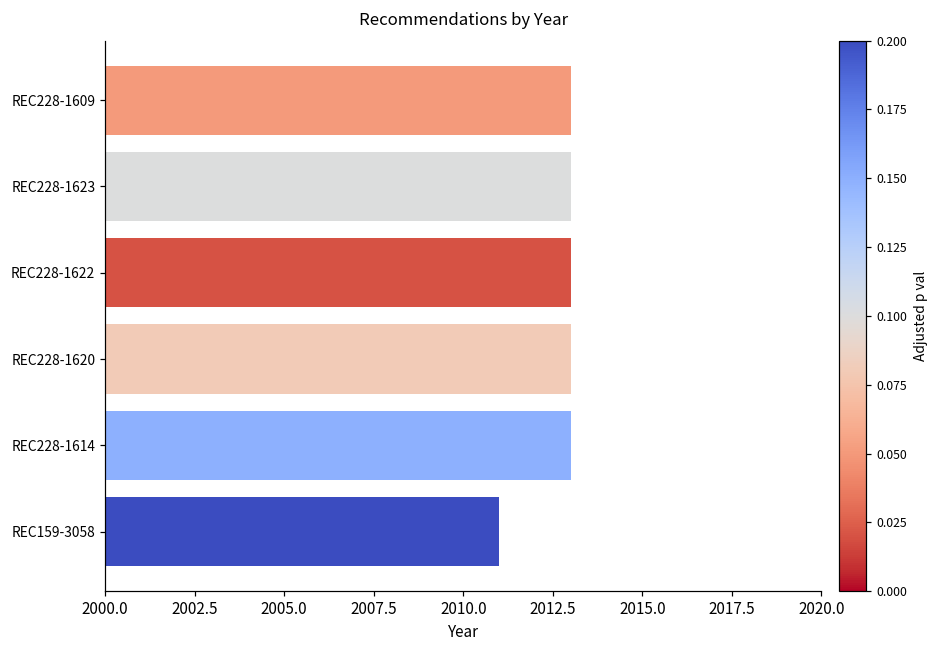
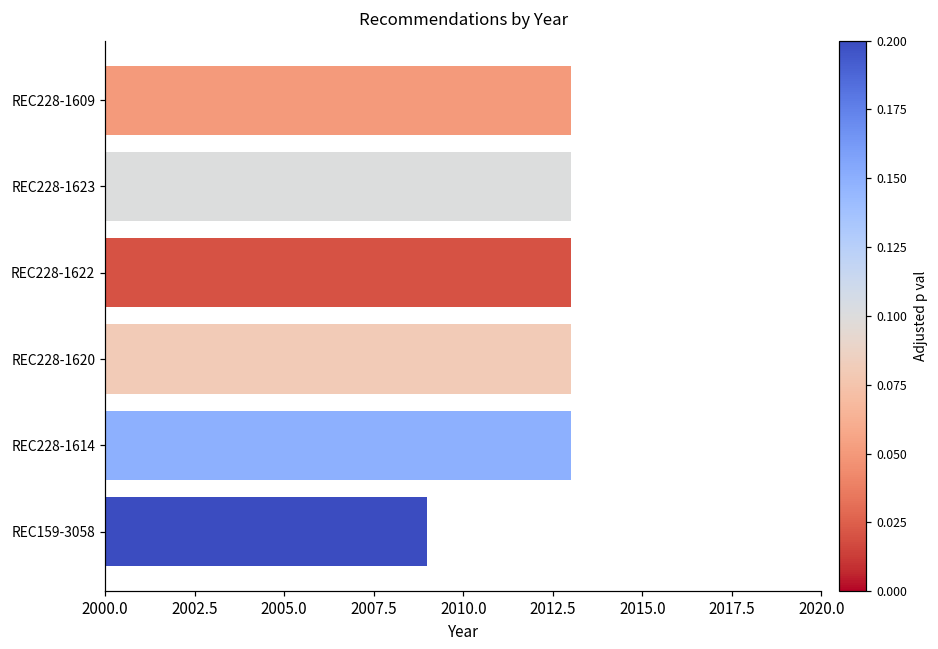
  {
    "REC228-1609": 2013,
    "REC228-1623": 2013,
    "REC228-1622": 2013,
    "REC228-1620": 2013,
    "REC228-1614": 2013,
-   "REC159-3058": 2011
+   "REC159-3058": 2009
  }
